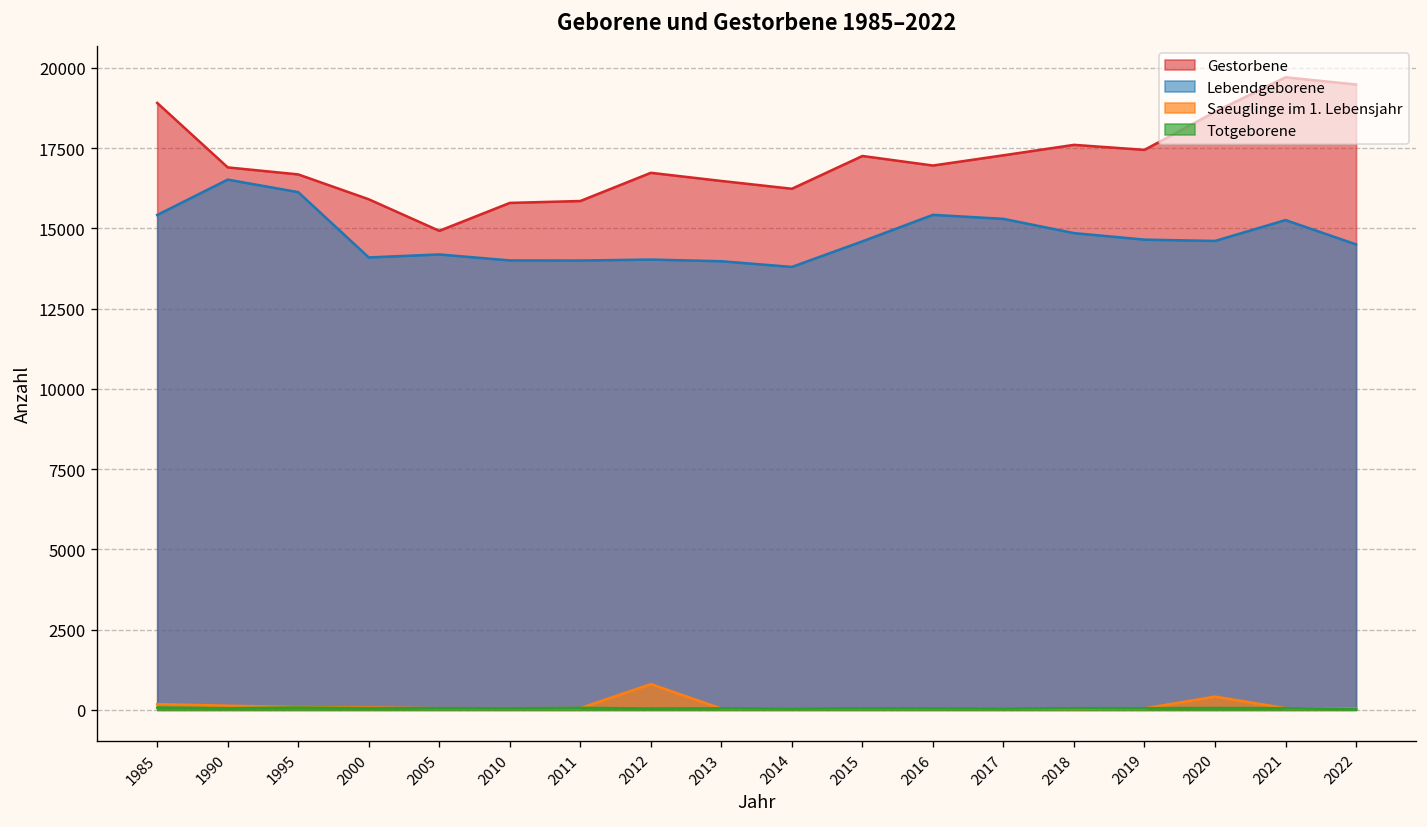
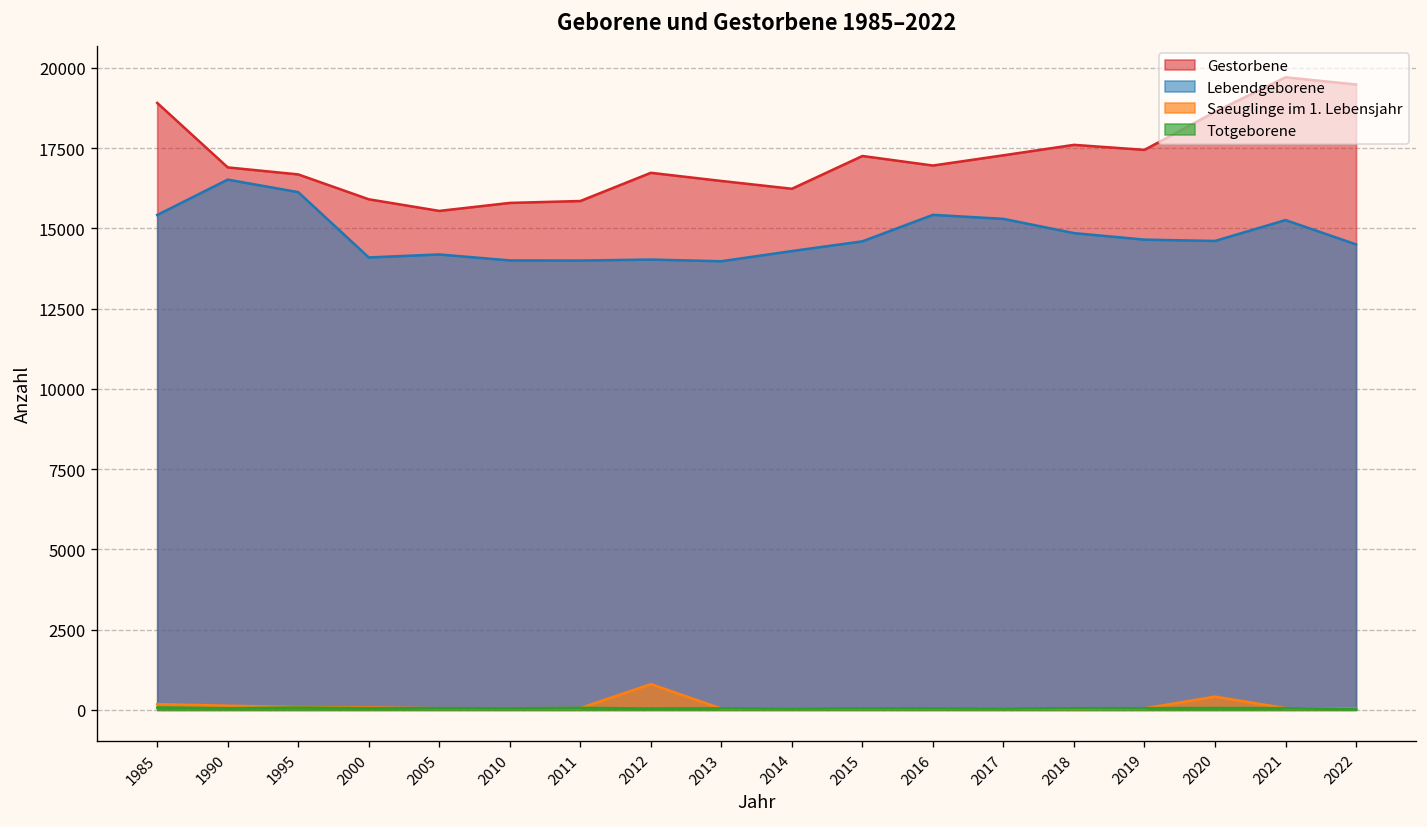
  {
    "Gestorbene": {
      "1985": 18900,
      "1990": 16900,
      "1995": 16700,
      "2000": 15900,
-     "2005": 14900,
+     "2005": 15500,
      "2010": 15800,
      "2011": 15900,
      "2012": 16700,
      "2013": 16500,
      "2014": 16200,
      "2015": 17300,
      "2016": 17000,
      "2017": 17300,
      "2018": 17600,
      "2019": 17400
    },
    "Lebendgeborene": {
      "1985": 15400,
      "1990": 16500,
      "1995": 16100,
      "2000": 14100,
      "2005": 14200,
      "2010": 14000,
      "2011": 14000,
      "2012": 14000,
      "2013": 14000,
-     "2014": 13800,
+     "2014": 14300,
      "2015": 14600,
      "2016": 15400,
      "2017": 15300,
      "2018": 14900,
      "2019": 14700,
      "2020": 14600,
      "2021": 15300,
      "2022": 14500
    },
    "Saeuglinge im 1. Lebensjahr": {
      "1985": 200,
      "2012": 800,
      "2020": 400
    },
    "Totgeborene": {
      "1985": 100,
      "2012": 0,
      "2020": 100
    }
  }
